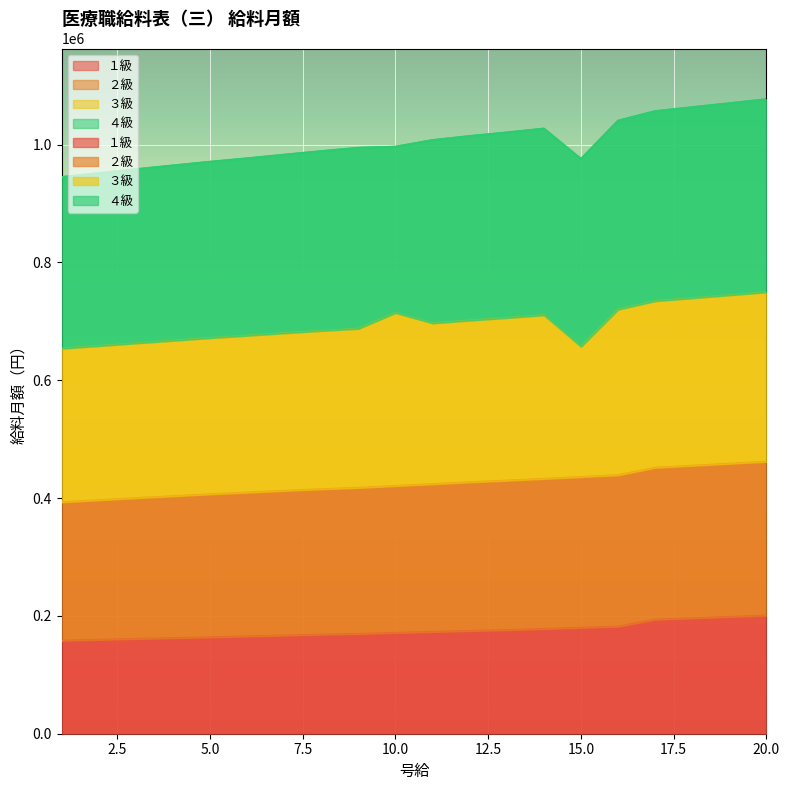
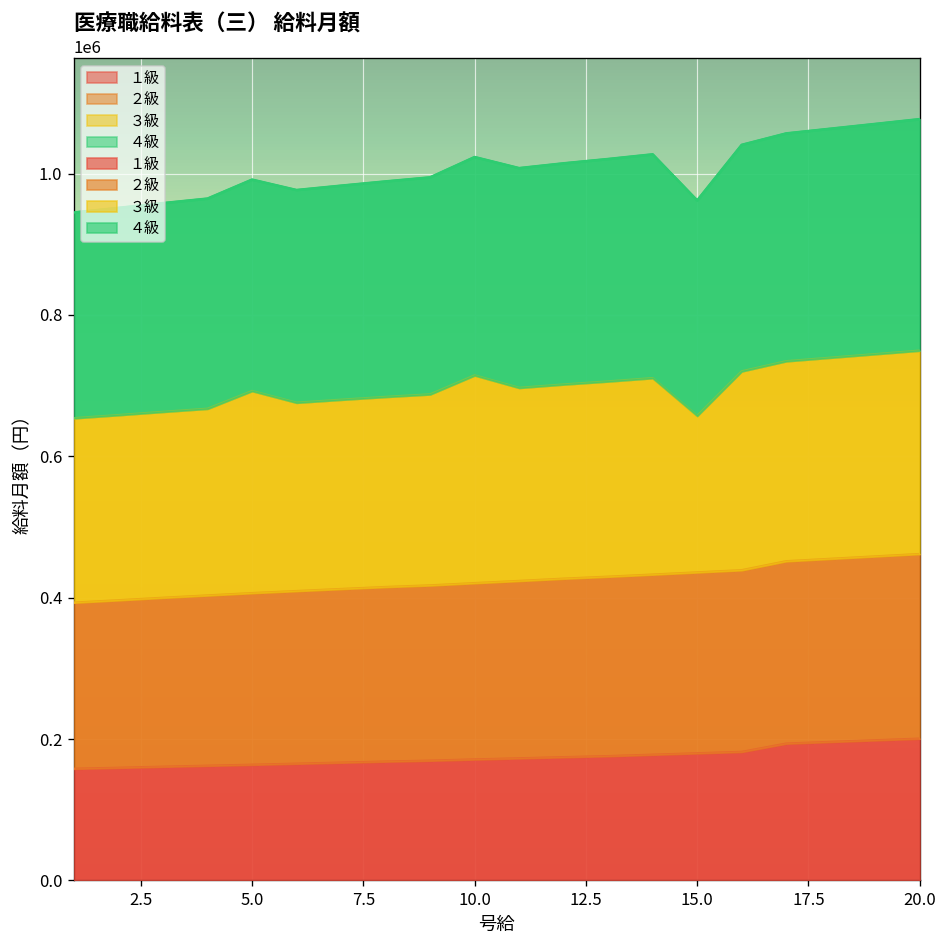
  {
    "３級": {
-     "5.0": 270000,
+     "5.0": 290000,
      "10.0": 290000,
      "15.0": 220000,
      "20.0": 290000
    },
    "４級": {
      "5.0": 300000,
-     "10.0": 280000,
-     "15.0": 320000,
+     "10.0": 310000,
+     "15.0": 300000,
      "20.0": 330000
    }
  }
